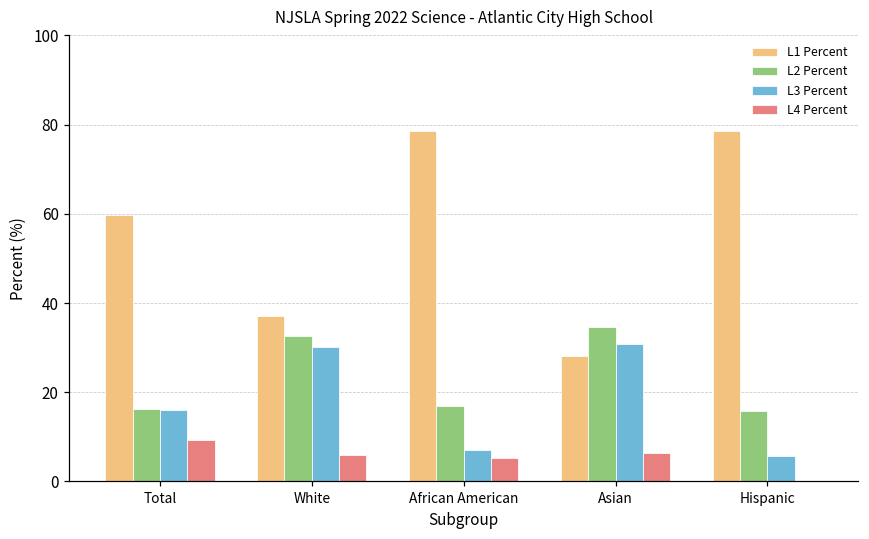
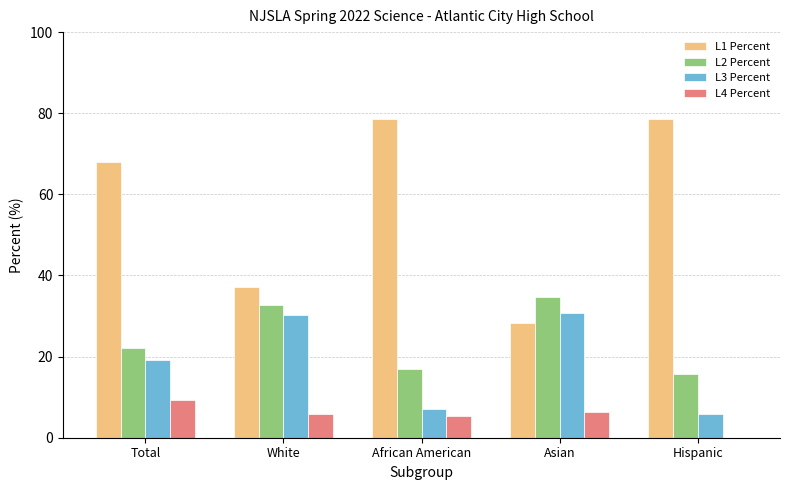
  {
    "L1 Percent": {
-     "Total": 60,
+     "Total": 68,
      "White": 37,
      "African American": 79,
      "Asian": 28,
      "Hispanic": 79
    },
    "L2 Percent": {
-     "Total": 16,
+     "Total": 22,
      "White": 33,
      "African American": 17,
      "Asian": 35,
      "Hispanic": 16
    },
    "L3 Percent": {
-     "Total": 16,
+     "Total": 19,
      "White": 30,
      "African American": 7,
      "Asian": 31,
      "Hispanic": 6
    },
    "L4 Percent": {
      "Total": 9,
      "White": 6,
      "African American": 5,
      "Asian": 6,
      "Hispanic": 0
    }
  }
